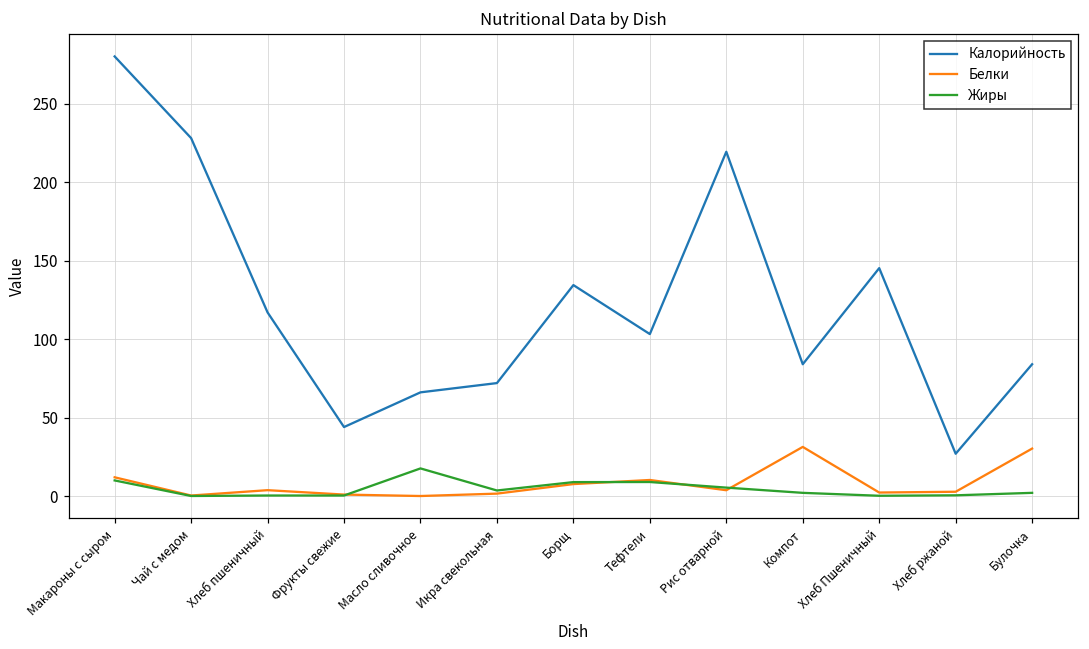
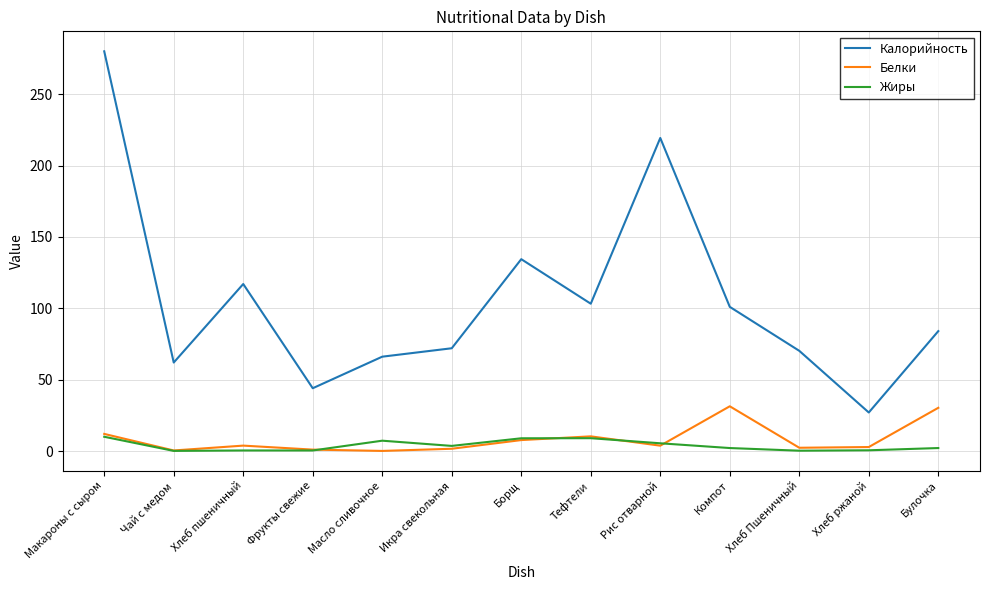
  {
    "Калорийность": {
      "Макароны с сыром": 280,
-     "Чай с медом": 228,
+     "Чай с медом": 62,
      "Хлеб пшеничный": 117,
      "Фрукты свежие": 44,
      "Масло сливочное": 66,
      "Икра свекольная": 72,
      "Борщ": 134,
      "Тефтели": 103,
      "Рис отварной": 219,
-     "Компот": 84,
-     "Хлеб Пшеничный": 145,
+     "Компот": 101,
+     "Хлеб Пшеничный": 70,
      "Хлеб ржаной": 27,
      "Булочка": 84
    },
    "Белки": {
      "Макароны с сыром": 12,
      "Хлеб пшеничный": 4,
      "Масло сливочное": 0,
      "Икра свекольная": 2,
      "Компот": 31,
      "Хлеб Пшеничный": 2,
      "Хлеб ржаной": 3,
      "Булочка": 30
    },
    "Жиры": {
      "Макароны с сыром": 10,
      "Хлеб пшеничный": 0,
-     "Масло сливочное": 18,
+     "Масло сливочное": 7,
      "Икра свекольная": 4,
      "Компот": 2,
      "Хлеб Пшеничный": 0,
      "Хлеб ржаной": 1,
      "Булочка": 2
    }
  }
